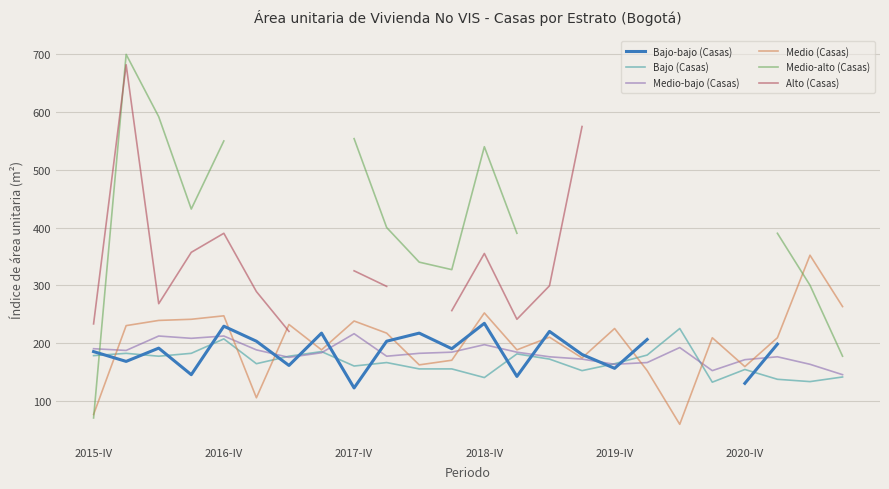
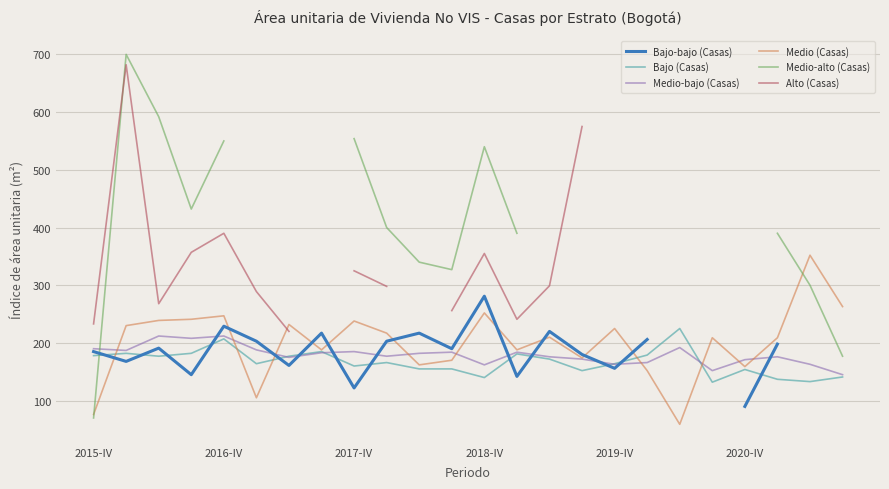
  {
    "Bajo-bajo (Casas)": {
      "2015-IV": 190,
      "2016-IV": 230,
      "2017-IV": 120,
-     "2018-IV": 230,
+     "2018-IV": 280,
      "2019-IV": 160,
-     "2020-IV": 130
+     "2020-IV": 90
    },
    "Bajo (Casas)": {
      "2015-IV": 180,
      "2016-IV": 210,
      "2017-IV": 160,
      "2018-IV": 140,
      "2020-IV": 150
    },
    "Medio-bajo (Casas)": {
      "2015-IV": 190,
      "2016-IV": 210,
-     "2017-IV": 220,
-     "2018-IV": 200,
+     "2017-IV": 190,
+     "2018-IV": 160,
      "2020-IV": 170
    },
    "Medio-alto (Casas)": {
      "2015-IV": 70,
      "2016-IV": 550,
      "2017-IV": 550,
      "2018-IV": 540
    }
  }
